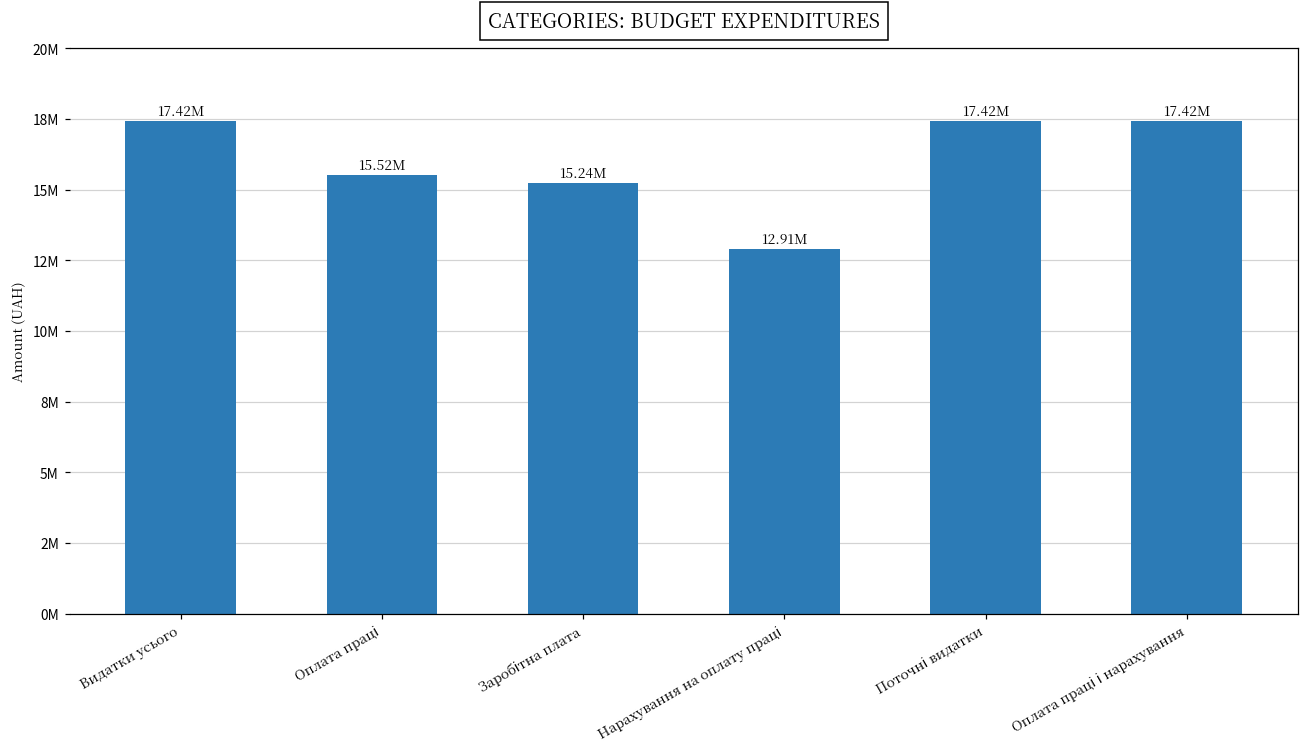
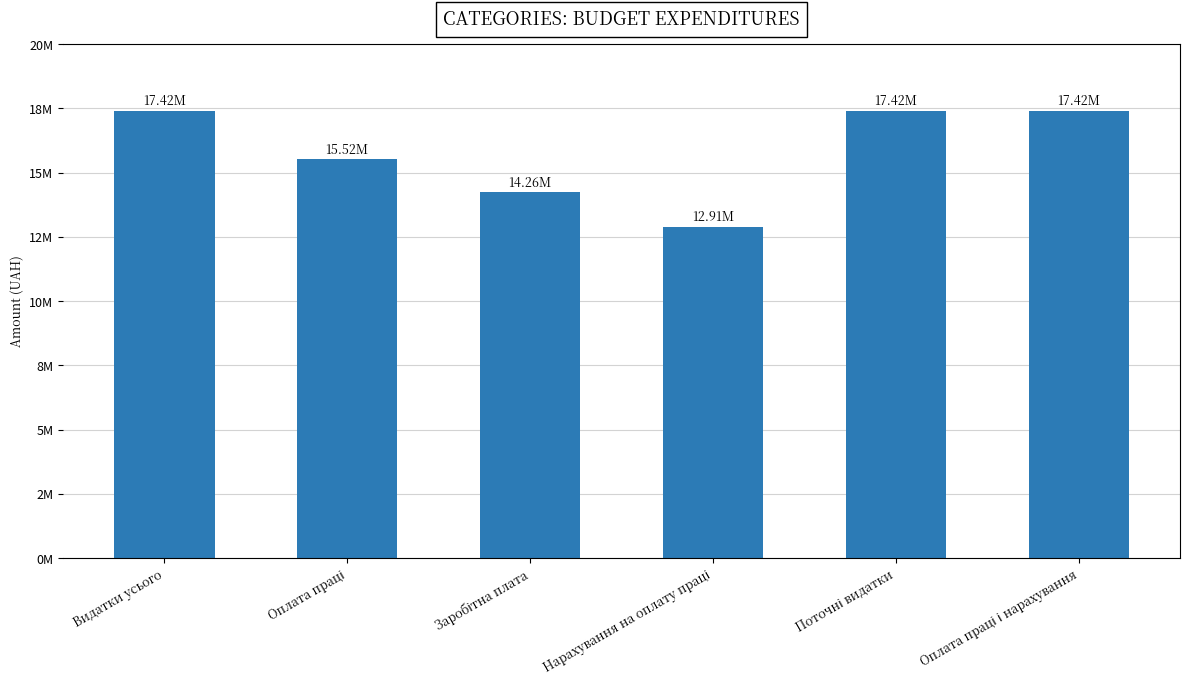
  {
    "Видатки усього": "17.42M",
    "Оплата праці": "15.52M",
-   "Заробітна плата": "15.24M",
+   "Заробітна плата": "14.26M",
    "Нарахування на оплату праці": "12.91M",
    "Поточні видатки": "17.42M",
    "Оплата праці і нарахування": "17.42M"
  }
